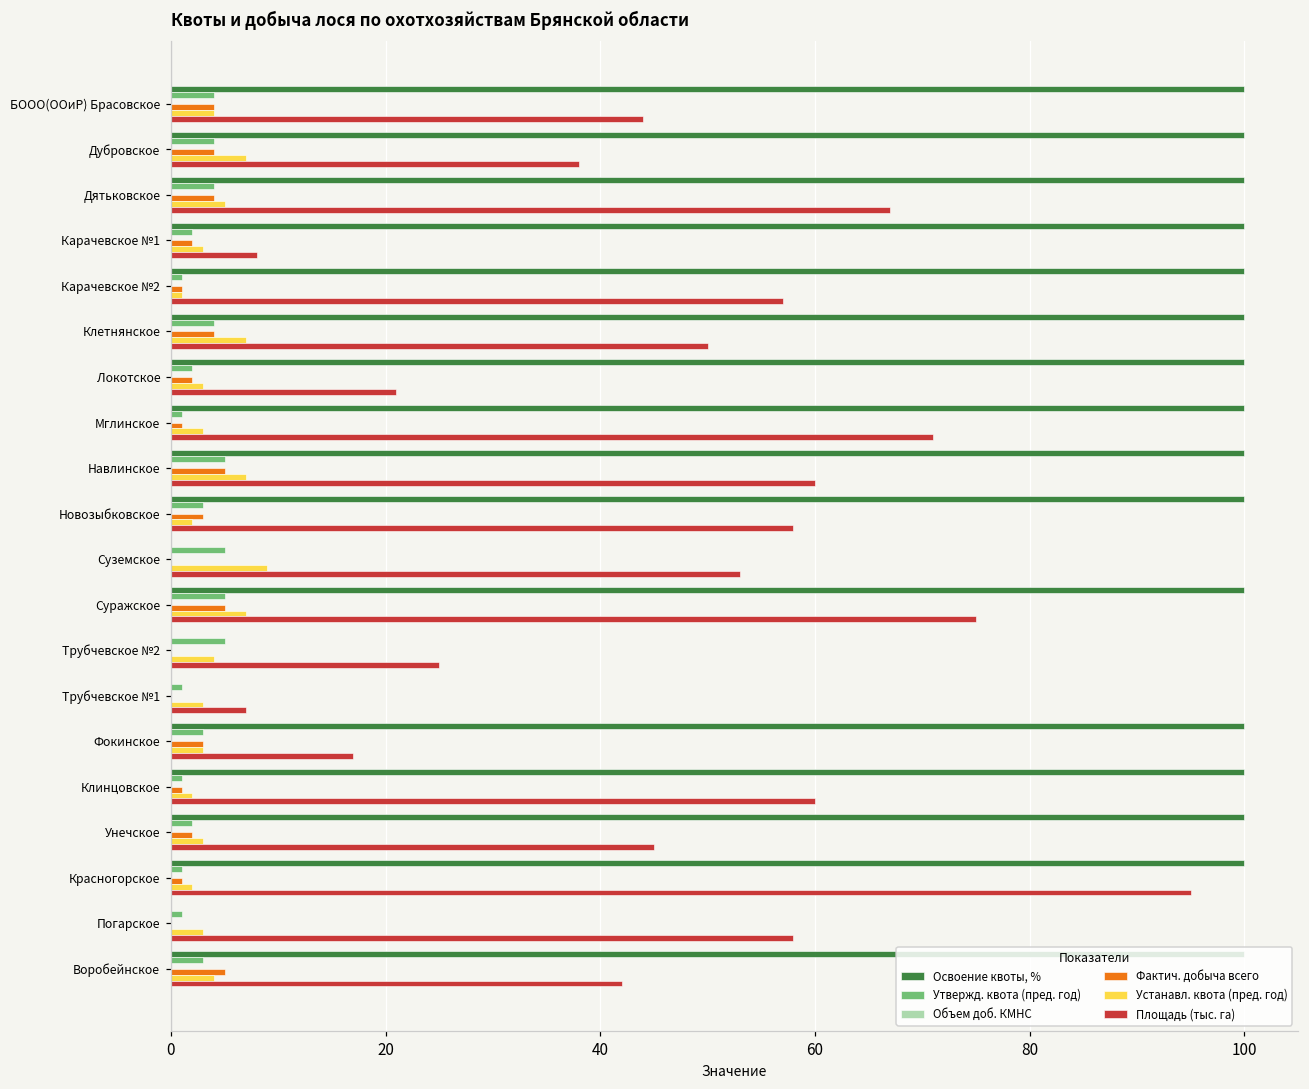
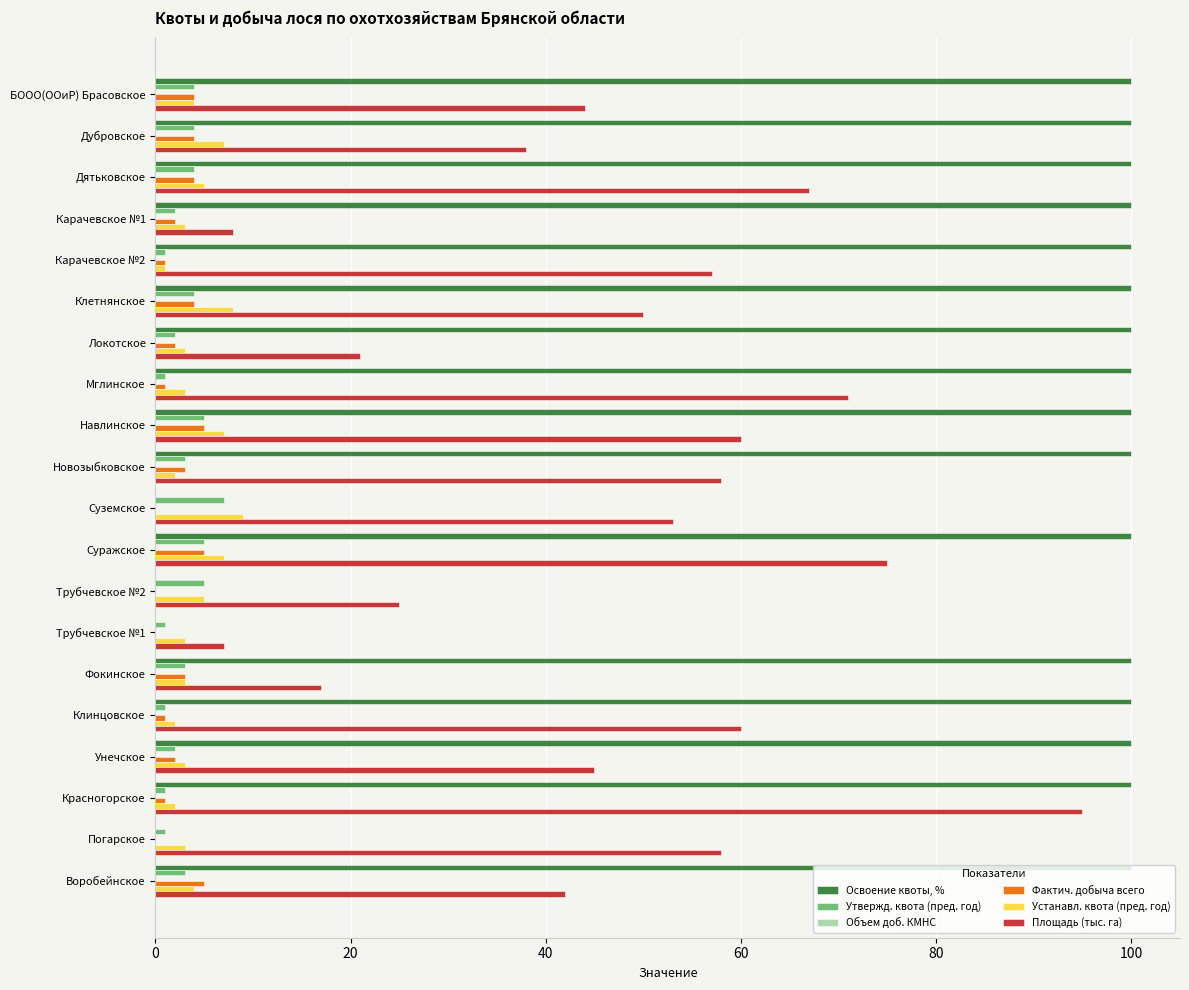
  {
    "Освоение квоты, %": {
      "БООО(ООиР) Брасовское": 100,
      "Дубровское": 100,
      "Дятьковское": 100,
      "Карачевское №1": 100,
      "Карачевское №2": 100,
      "Клетнянское": 100,
      "Локотское": 100,
      "Мглинское": 100,
      "Навлинское": 100,
      "Новозыбковское": 100,
      "Суземское": 0,
      "Суражское": 100,
      "Трубчевское №2": 0,
      "Трубчевское №1": 0,
      "Фокинское": 100,
      "Клинцовское": 100,
      "Унечское": 100,
      "Красногорское": 100,
      "Погарское": 0
    },
    "Утвержд. квота (пред. год)": {
      "БООО(ООиР) Брасовское": 4,
      "Дубровское": 4,
      "Дятьковское": 4,
      "Карачевское №1": 2,
      "Карачевское №2": 1,
      "Клетнянское": 4,
      "Локотское": 2,
      "Мглинское": 1,
      "Навлинское": 5,
      "Новозыбковское": 3,
-     "Суземское": 5,
+     "Суземское": 7,
      "Суражское": 5,
      "Трубчевское №2": 5,
      "Трубчевское №1": 1,
      "Фокинское": 3,
      "Клинцовское": 1,
      "Унечское": 2,
      "Красногорское": 1,
      "Погарское": 1,
      "Воробейнское": 3
    },
    "Объем доб. КМНС": {
      "БООО(ООиР) Брасовское": 0,
      "Дубровское": 0,
      "Дятьковское": 0,
      "Карачевское №1": 0,
      "Карачевское №2": 0,
      "Клетнянское": 0,
      "Локотское": 0,
      "Мглинское": 0,
      "Навлинское": 0,
      "Новозыбковское": 0,
      "Суземское": 0,
      "Суражское": 0,
      "Трубчевское №2": 0,
      "Трубчевское №1": 0,
      "Фокинское": 0,
      "Клинцовское": 0,
      "Унечское": 0,
      "Красногорское": 0,
      "Погарское": 0,
      "Воробейнское": 0
    },
    "Фактич. добыча всего": {
      "БООО(ООиР) Брасовское": 4,
      "Дубровское": 4,
      "Дятьковское": 4,
      "Карачевское №1": 2,
      "Карачевское №2": 1,
      "Клетнянское": 4,
      "Локотское": 2,
      "Мглинское": 1,
      "Навлинское": 5,
      "Новозыбковское": 3,
      "Суземское": 0,
      "Суражское": 5,
      "Трубчевское №2": 0,
      "Трубчевское №1": 0,
      "Фокинское": 3,
      "Клинцовское": 1,
      "Унечское": 2,
      "Красногорское": 1,
      "Погарское": 0,
      "Воробейнское": 5
    },
    "Устанавл. квота (пред. год)": {
      "БООО(ООиР) Брасовское": 4,
      "Дубровское": 7,
      "Дятьковское": 5,
      "Карачевское №1": 3,
      "Карачевское №2": 1,
-     "Клетнянское": 7,
+     "Клетнянское": 8,
      "Локотское": 3,
      "Мглинское": 3,
      "Навлинское": 7,
      "Новозыбковское": 2,
      "Суземское": 9,
      "Суражское": 7,
-     "Трубчевское №2": 4,
+     "Трубчевское №2": 5,
      "Трубчевское №1": 3,
      "Фокинское": 3,
      "Клинцовское": 2,
      "Унечское": 3,
      "Красногорское": 2,
      "Погарское": 3,
      "Воробейнское": 4
    },
    "Площадь (тыс. га)": {
      "БООО(ООиР) Брасовское": 44,
      "Дубровское": 38,
      "Дятьковское": 67,
      "Карачевское №1": 8,
      "Карачевское №2": 57,
      "Клетнянское": 50,
      "Локотское": 21,
      "Мглинское": 71,
      "Навлинское": 60,
      "Новозыбковское": 58,
      "Суземское": 53,
      "Суражское": 75,
      "Трубчевское №2": 25,
      "Трубчевское №1": 7,
      "Фокинское": 17,
      "Клинцовское": 60,
      "Унечское": 45,
      "Красногорское": 95,
      "Погарское": 58,
      "Воробейнское": 42
    }
  }
